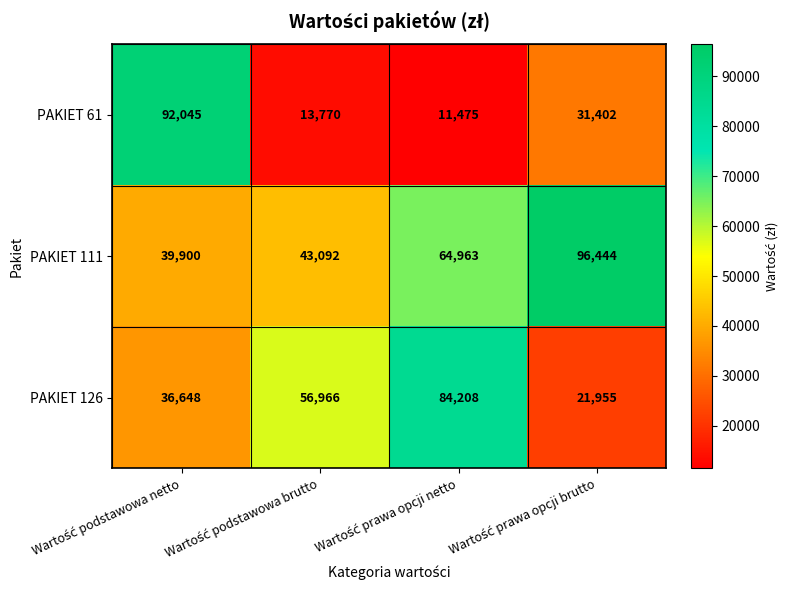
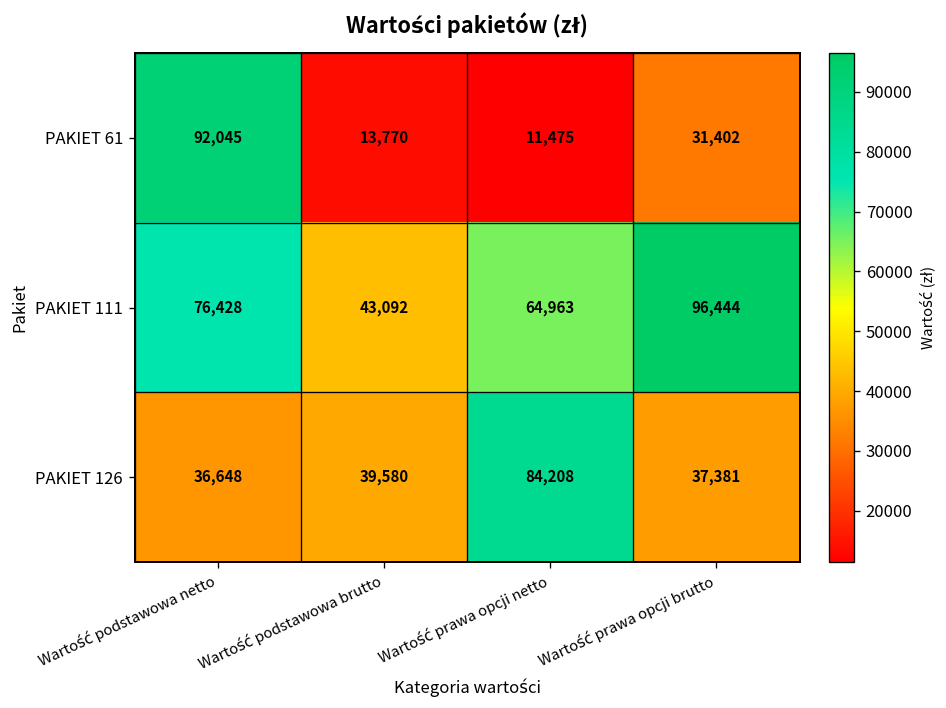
  {
    "PAKIET 61": {
      "Wartość podstawowa netto": "92,045",
      "Wartość podstawowa brutto": "13,770",
      "Wartość prawa opcji netto": "11,475",
      "Wartość prawa opcji brutto": "31,402"
    },
    "PAKIET 111": {
-     "Wartość podstawowa netto": "39,900",
+     "Wartość podstawowa netto": "76,428",
      "Wartość podstawowa brutto": "43,092",
      "Wartość prawa opcji netto": "64,963",
      "Wartość prawa opcji brutto": "96,444"
    },
    "PAKIET 126": {
      "Wartość podstawowa netto": "36,648",
-     "Wartość podstawowa brutto": "56,966",
+     "Wartość podstawowa brutto": "39,580",
      "Wartość prawa opcji netto": "84,208",
-     "Wartość prawa opcji brutto": "21,955"
+     "Wartość prawa opcji brutto": "37,381"
    }
  }
